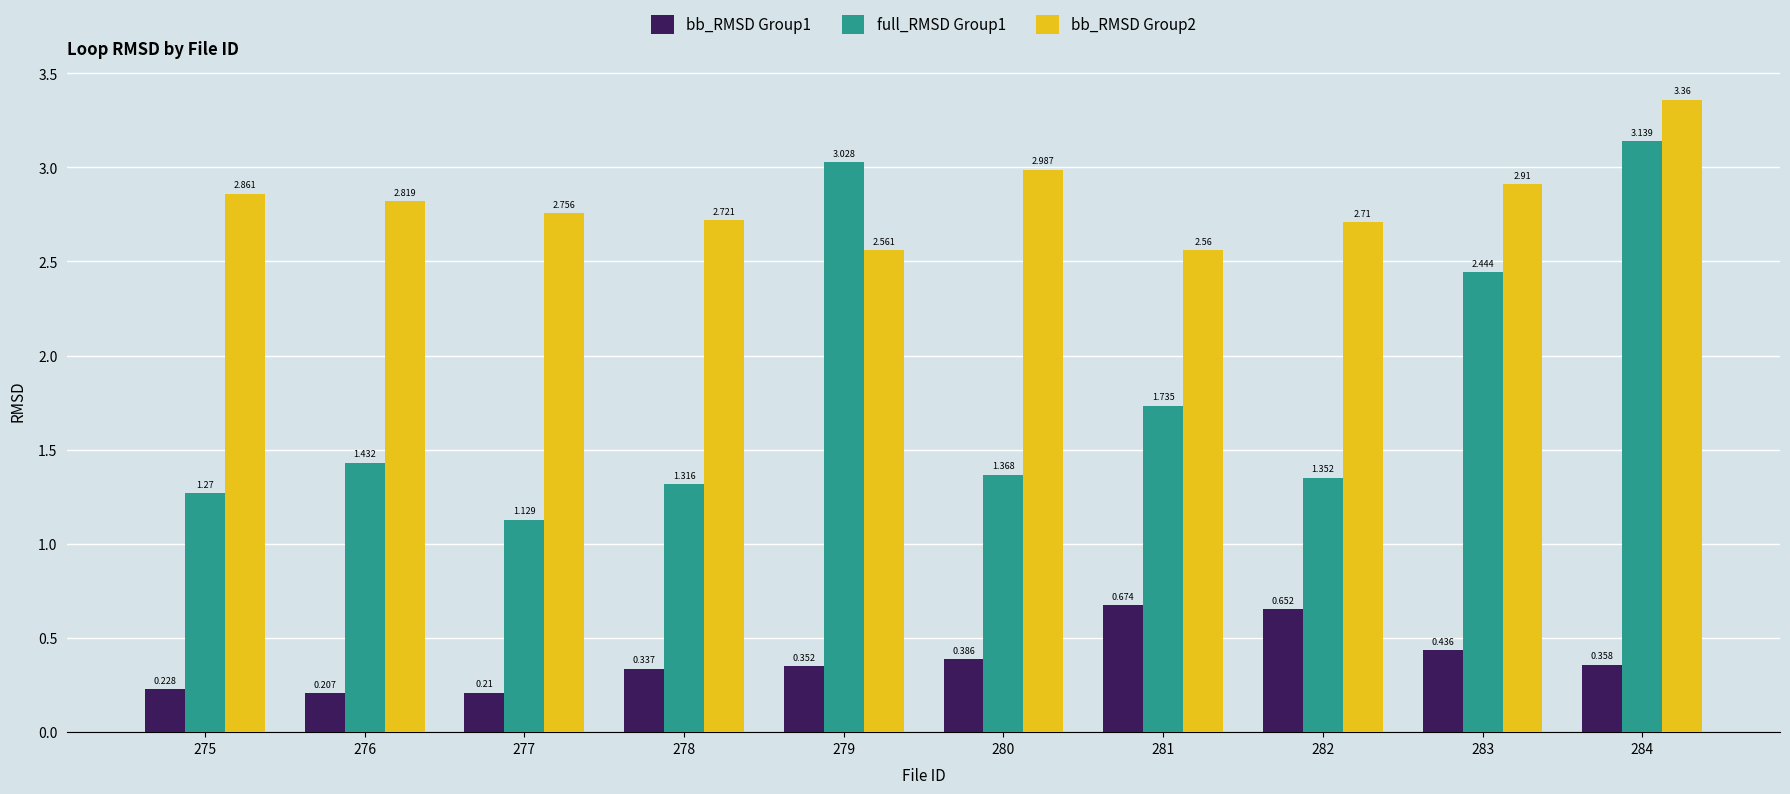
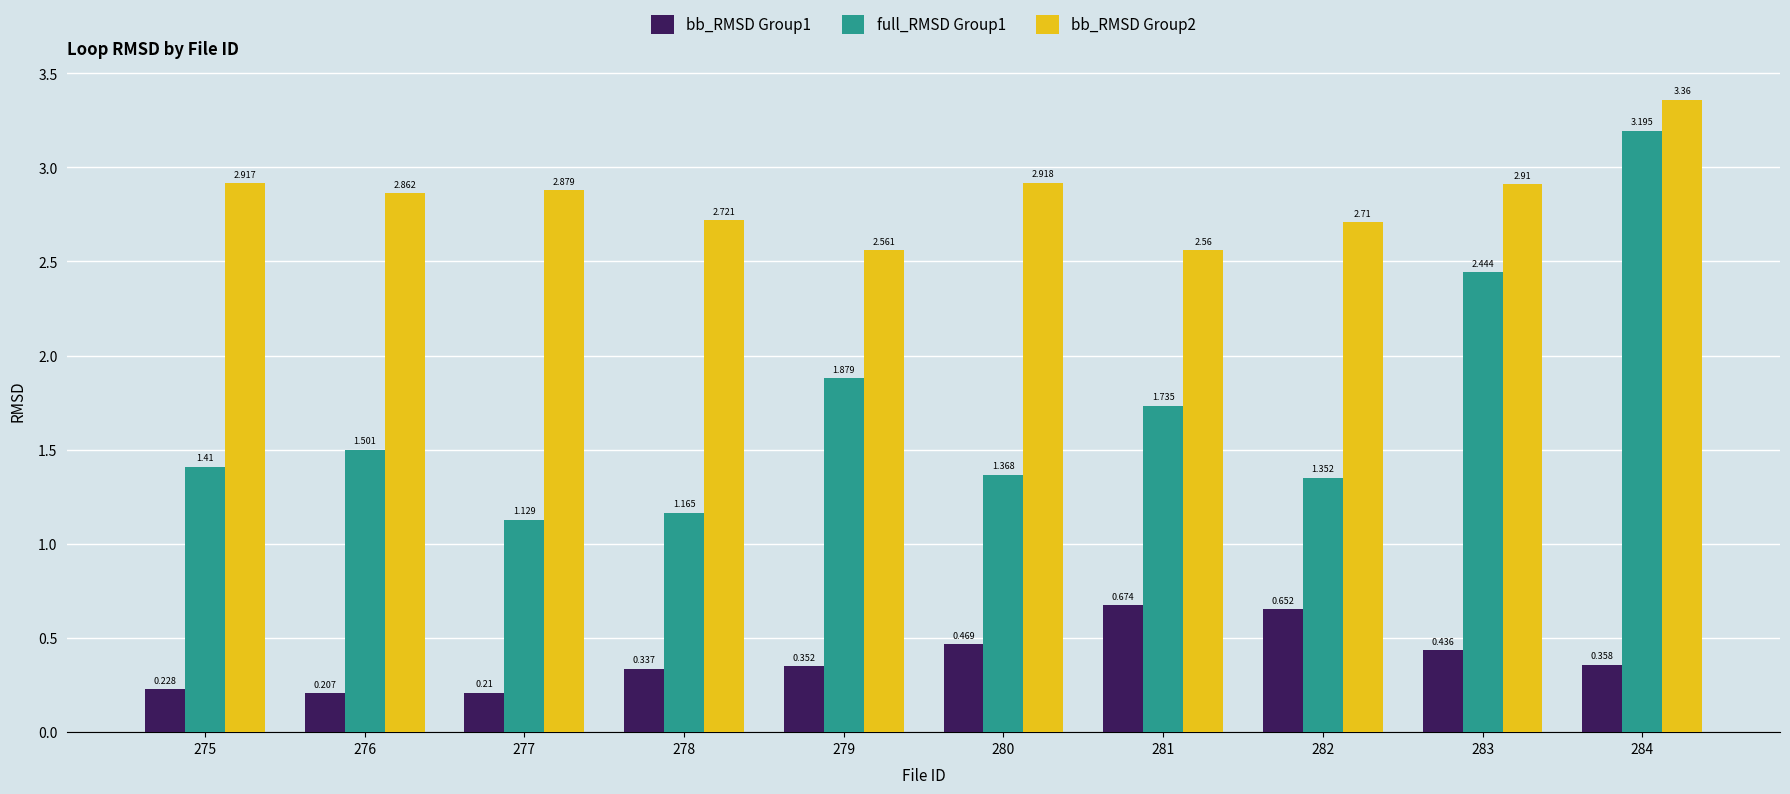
  {
    "bb_RMSD Group1": {
      "275": 0.228,
      "276": 0.207,
      "277": 0.21,
      "278": 0.337,
      "279": 0.352,
-     "280": 0.386,
+     "280": 0.469,
      "281": 0.674,
      "282": 0.652,
      "283": 0.436,
      "284": 0.358
    },
    "full_RMSD Group1": {
-     "275": 1.27,
-     "276": 1.432,
+     "275": 1.41,
+     "276": 1.501,
      "277": 1.129,
-     "278": 1.316,
-     "279": 3.028,
+     "278": 1.165,
+     "279": 1.879,
      "280": 1.368,
      "281": 1.735,
      "282": 1.352,
      "283": 2.444,
-     "284": 3.139
+     "284": 3.195
    },
    "bb_RMSD Group2": {
-     "275": 2.861,
-     "276": 2.819,
-     "277": 2.756,
+     "275": 2.917,
+     "276": 2.862,
+     "277": 2.879,
      "278": 2.721,
      "279": 2.561,
-     "280": 2.987,
+     "280": 2.918,
      "281": 2.56,
      "282": 2.71,
      "283": 2.91,
      "284": 3.36
    }
  }
